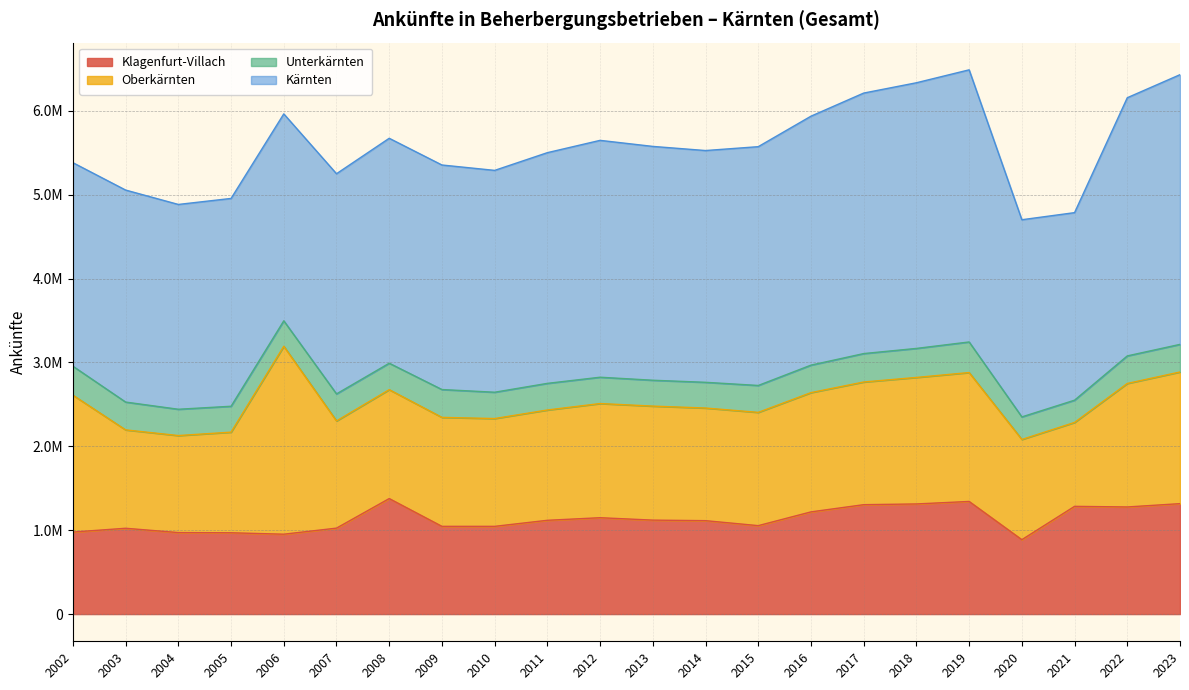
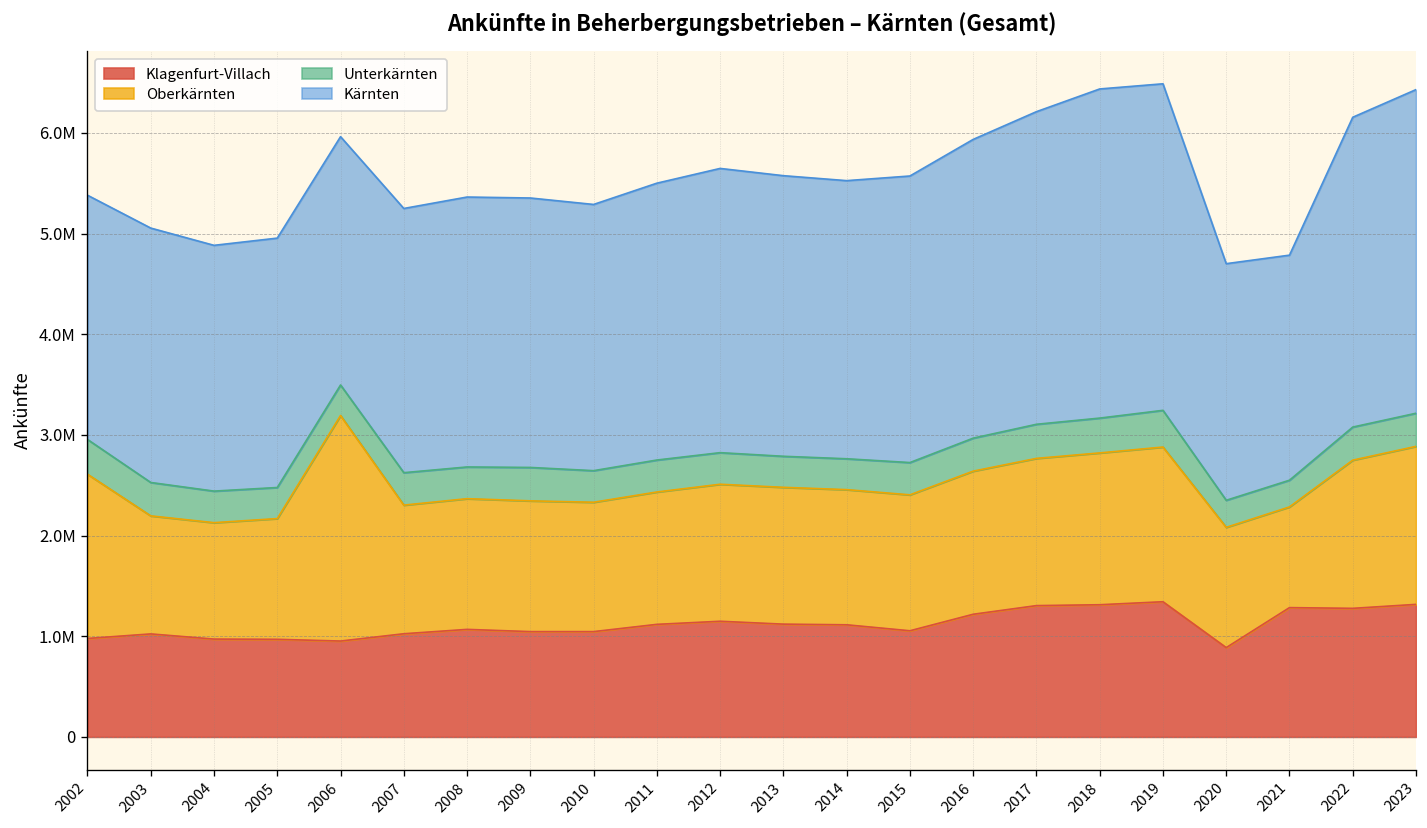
  {
    "Klagenfurt-Villach": {
      "2002": 1000000,
      "2003": 1000000,
      "2004": 1000000,
      "2005": 1000000,
      "2006": 1000000,
      "2007": 1000000,
-     "2008": 1400000,
+     "2008": 1100000,
      "2009": 1000000,
      "2010": 1000000,
      "2011": 1100000,
      "2012": 1100000,
      "2013": 1100000,
      "2014": 1100000,
      "2015": 1100000,
      "2016": 1200000,
      "2017": 1300000,
      "2018": 1300000,
      "2019": 1300000,
      "2020": 900000,
      "2021": 1300000,
      "2022": 1300000,
      "2023": 1300000
    },
    "Oberkärnten": {
      "2002": 1600000,
      "2003": 1200000,
      "2004": 1200000,
      "2005": 1200000,
      "2006": 2200000,
      "2007": 1300000,
      "2008": 1300000,
      "2009": 1300000,
      "2010": 1300000,
      "2011": 1300000,
      "2012": 1400000,
      "2013": 1400000,
      "2014": 1300000,
      "2015": 1400000,
      "2016": 1400000,
      "2017": 1500000,
      "2018": 1500000,
      "2019": 1500000,
      "2020": 1200000,
      "2021": 1000000,
      "2022": 1500000,
      "2023": 1600000
    },
    "Unterkärnten": {
      "2002": 300000,
      "2003": 300000,
      "2004": 300000,
      "2005": 300000,
      "2006": 300000,
      "2007": 300000,
      "2008": 300000,
      "2009": 300000,
      "2010": 300000,
      "2011": 300000,
      "2012": 300000,
      "2013": 300000,
      "2014": 300000,
      "2015": 300000,
      "2016": 300000,
      "2017": 300000,
      "2018": 300000,
      "2019": 400000,
      "2020": 300000,
      "2021": 300000,
      "2022": 300000,
      "2023": 300000
    },
    "Kärnten": {
      "2002": 2400000,
      "2003": 2500000,
      "2004": 2400000,
      "2005": 2500000,
      "2006": 2500000,
      "2007": 2600000,
      "2008": 2700000,
      "2009": 2700000,
      "2010": 2600000,
      "2011": 2800000,
      "2012": 2800000,
      "2013": 2800000,
      "2014": 2800000,
      "2015": 2800000,
      "2016": 3000000,
      "2017": 3100000,
-     "2018": 3200000,
+     "2018": 3300000,
      "2019": 3200000,
      "2020": 2400000,
      "2021": 2200000,
      "2022": 3100000,
      "2023": 3200000
    }
  }
